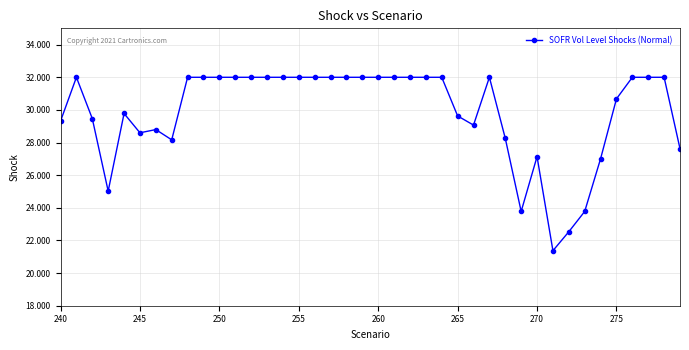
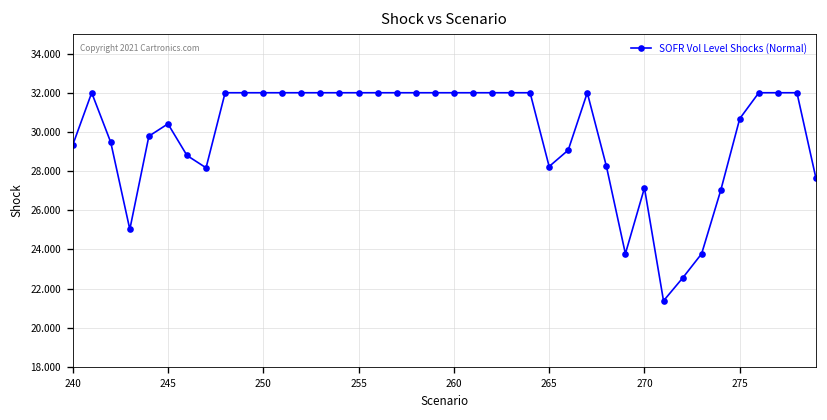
  {
    "240": 29.3,
-   "245": 28.6,
+   "245": 30.4,
    "250": 32.0,
    "255": 32.0,
    "260": 32.0,
-   "265": 29.6,
+   "265": 28.2,
    "270": 27.1,
    "275": 30.7
  }
